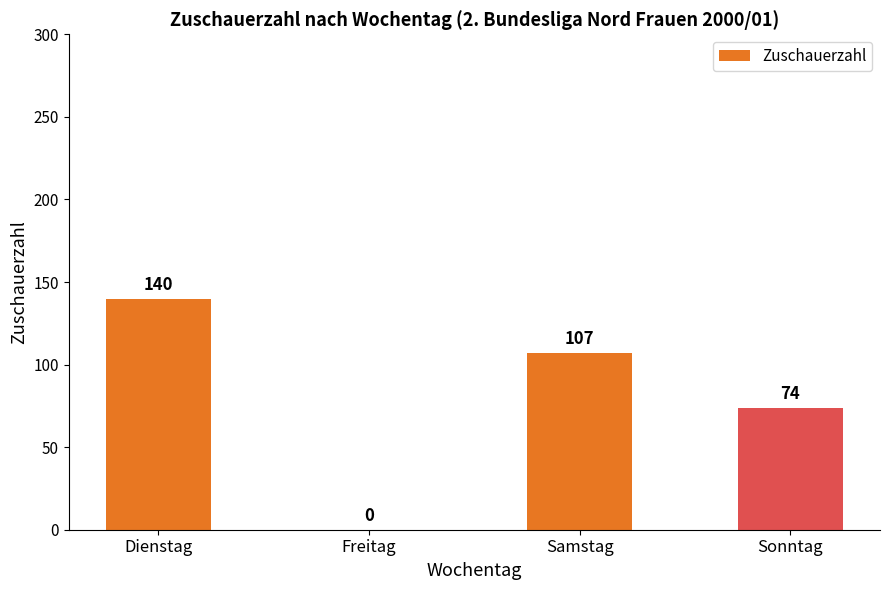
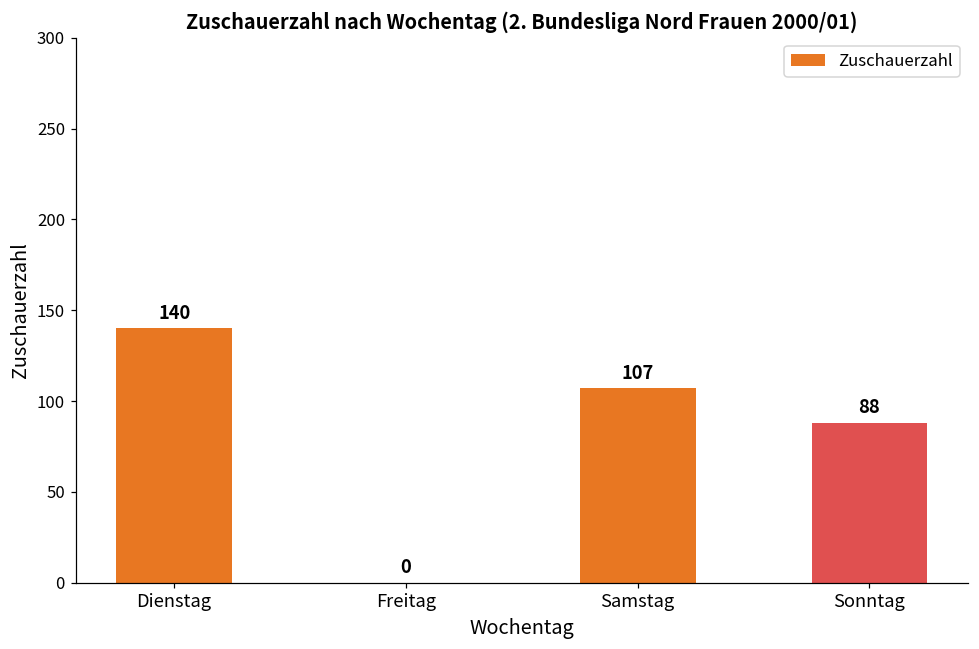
  {
    "Dienstag": 140,
    "Freitag": 0,
    "Samstag": 107,
-   "Sonntag": 74
+   "Sonntag": 88
  }
